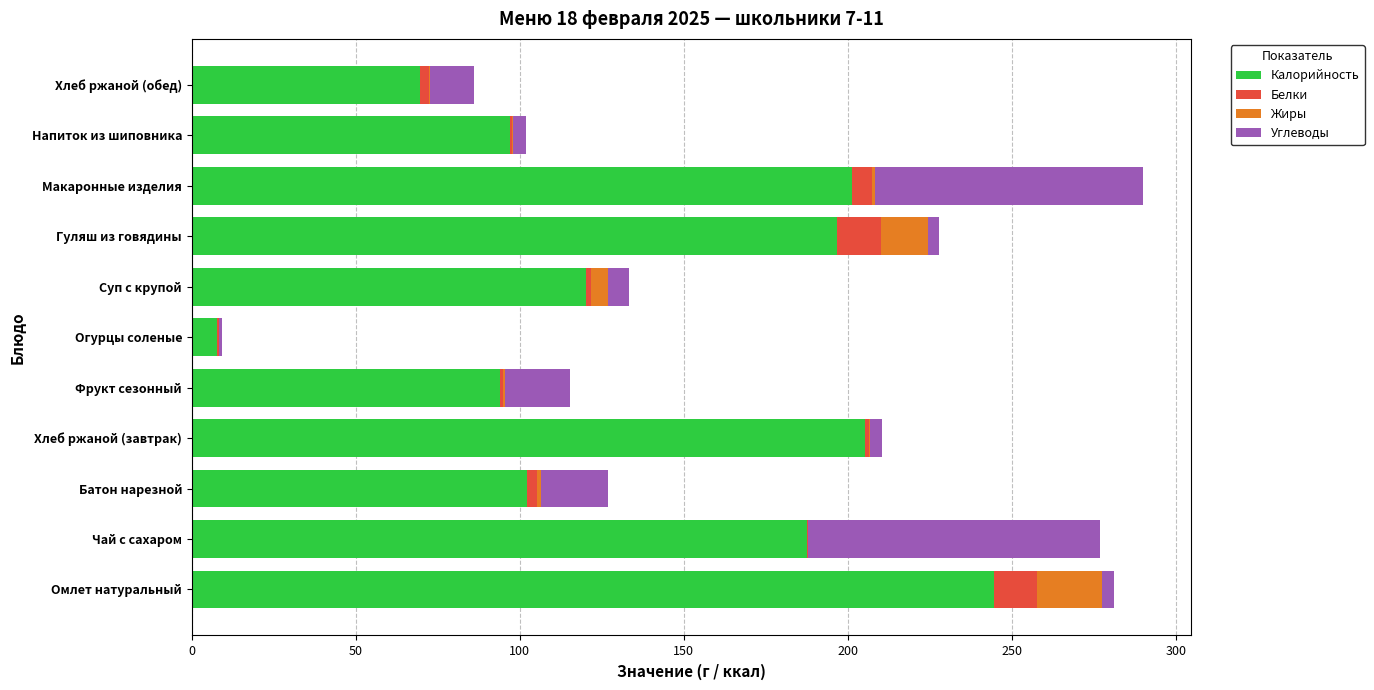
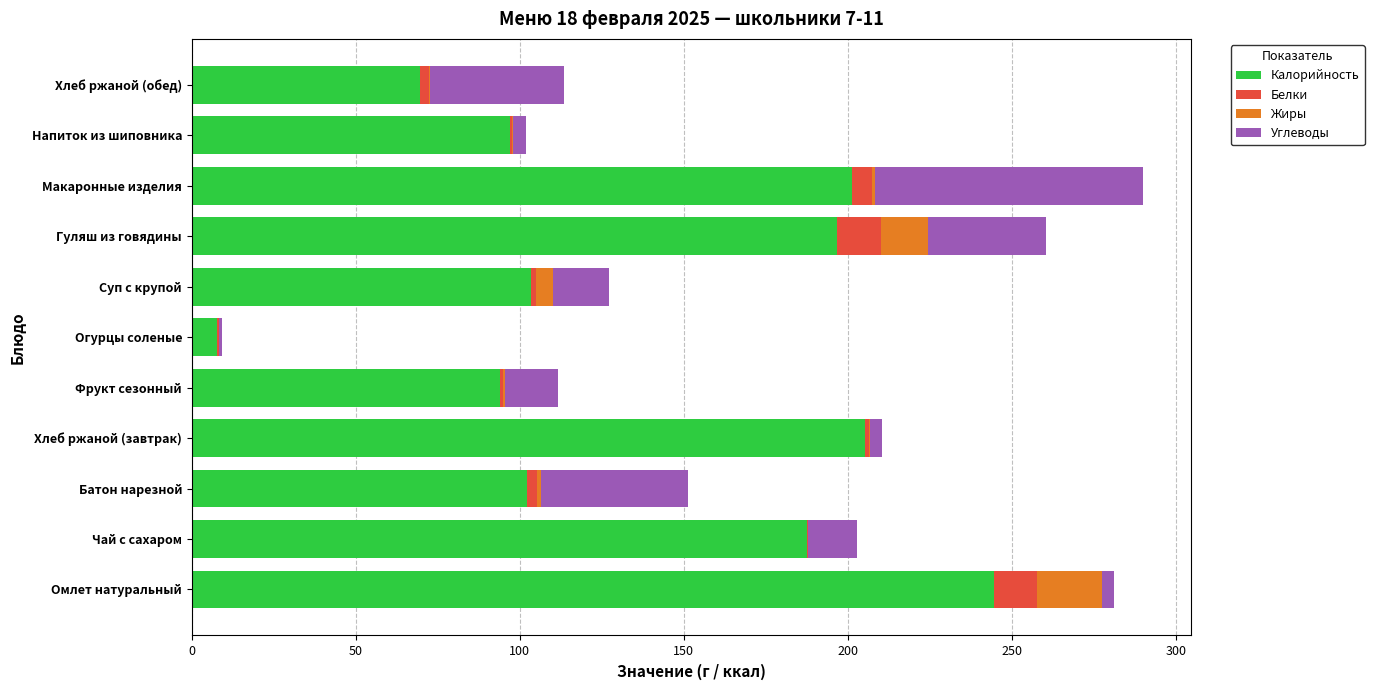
  {
    "Калорийность": {
      "Хлеб ржаной (обед)": 70,
      "Напиток из шиповника": 97,
      "Макаронные изделия": 201,
      "Гуляш из говядины": 197,
-     "Суп с крупой": 120,
+     "Суп с крупой": 103,
      "Огурцы соленые": 8,
      "Фрукт сезонный": 94,
      "Хлеб ржаной (завтрак)": 205,
      "Батон нарезной": 102,
      "Чай с сахаром": 188,
      "Омлет натуральный": 245
    },
    "Углеводы": {
-     "Хлеб ржаной (обед)": 13,
+     "Хлеб ржаной (обед)": 41,
      "Напиток из шиповника": 4,
      "Макаронные изделия": 82,
-     "Гуляш из говядины": 3,
-     "Суп с крупой": 6,
+     "Гуляш из говядины": 36,
+     "Суп с крупой": 17,
      "Огурцы соленые": 1,
-     "Фрукт сезонный": 20,
+     "Фрукт сезонный": 16,
      "Хлеб ржаной (завтрак)": 4,
-     "Батон нарезной": 21,
-     "Чай с сахаром": 89,
+     "Батон нарезной": 45,
+     "Чай с сахаром": 15,
      "Омлет натуральный": 3
    }
  }
